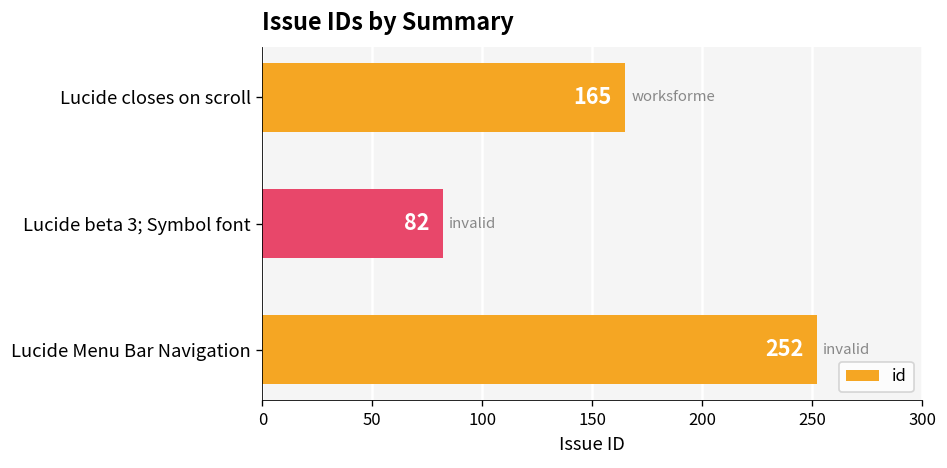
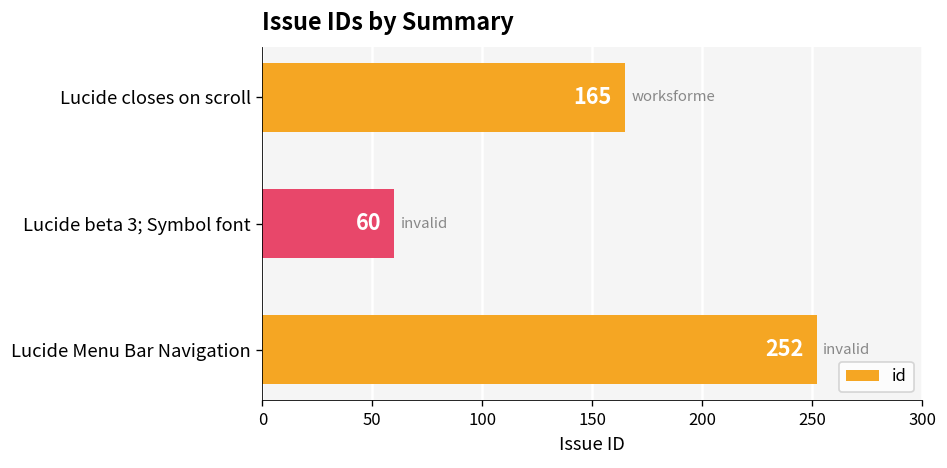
  {
    "Lucide closes on scroll": 165,
-   "Lucide beta 3; Symbol font": 82,
+   "Lucide beta 3; Symbol font": 60,
    "Lucide Menu Bar Navigation": 252
  }
